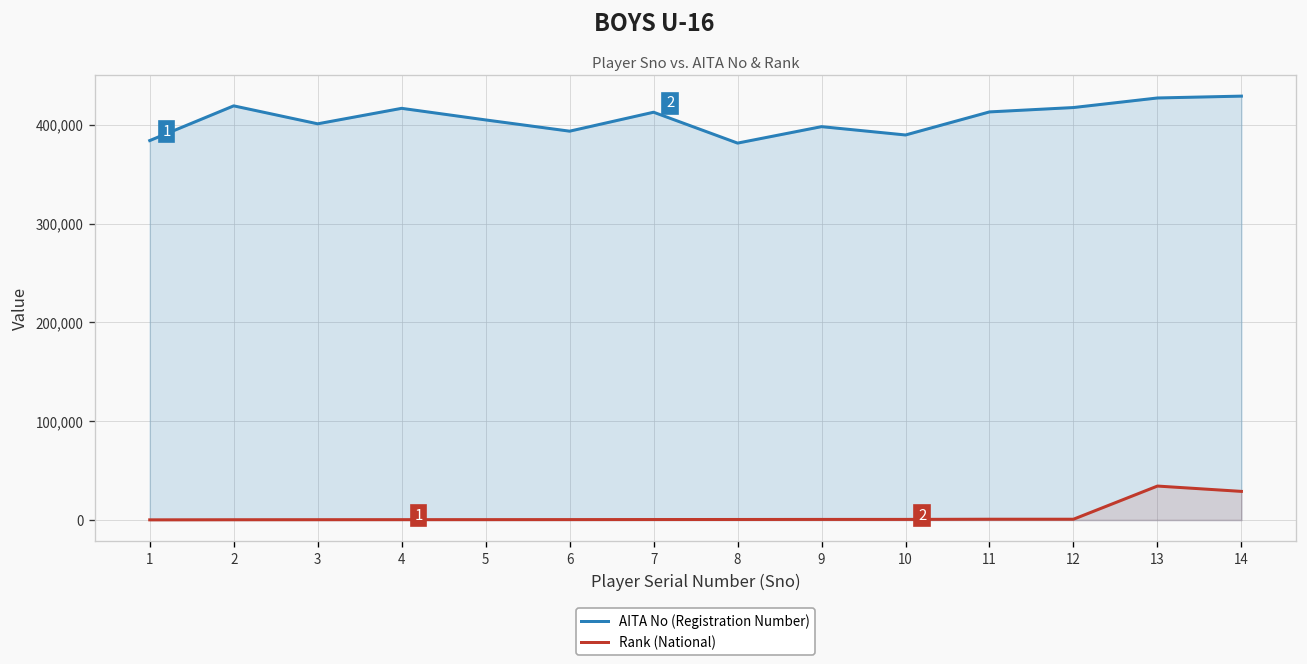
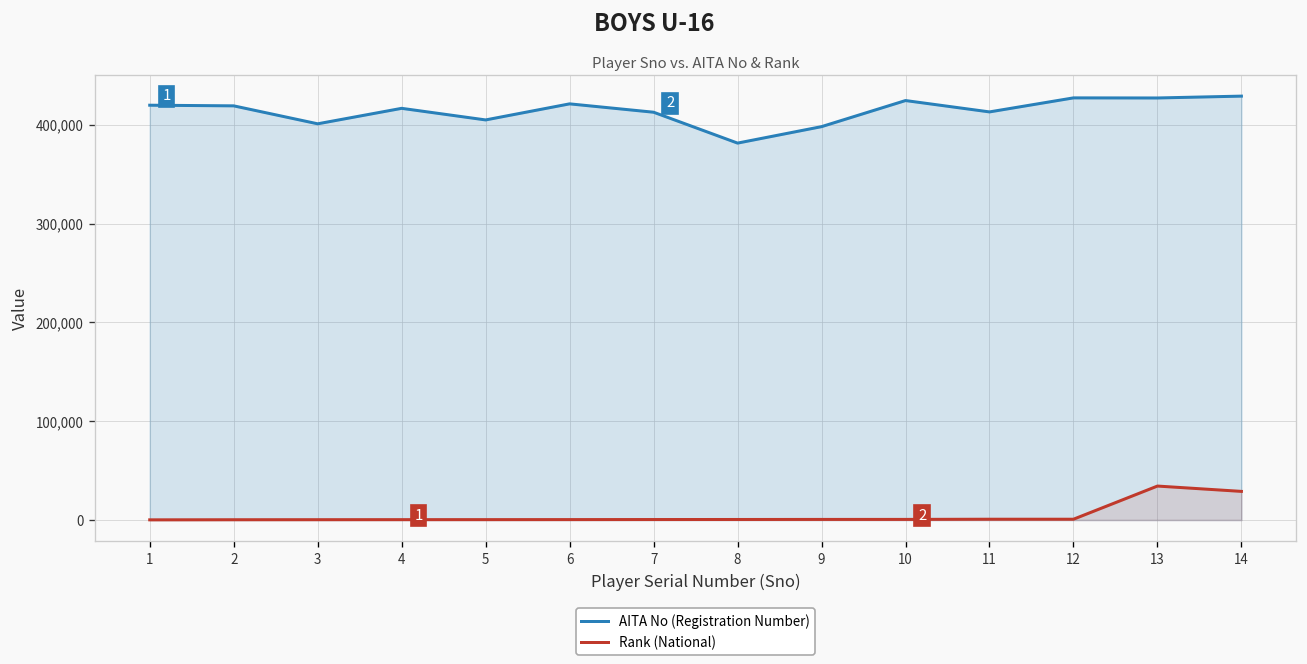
  {
    "AITA No (Registration Number)": {
-     "1": "380,000",
+     "1": "420,000",
      "2": "420,000",
      "3": "400,000",
      "4": "420,000",
      "5": "400,000",
-     "6": "390,000",
+     "6": "420,000",
      "8": "380,000",
      "9": "400,000",
-     "10": "390,000",
+     "10": "420,000",
      "11": "410,000",
-     "12": "420,000",
+     "12": "430,000",
      "13": "430,000",
      "14": "430,000"
    },
    "Rank (National)": {
      "1": "0",
      "2": "0",
      "3": "0",
      "5": "0",
      "6": "0",
      "7": "0",
      "8": "0",
      "9": "0",
      "11": "0",
      "12": "0",
      "13": "30,000",
      "14": "30,000"
    }
  }
